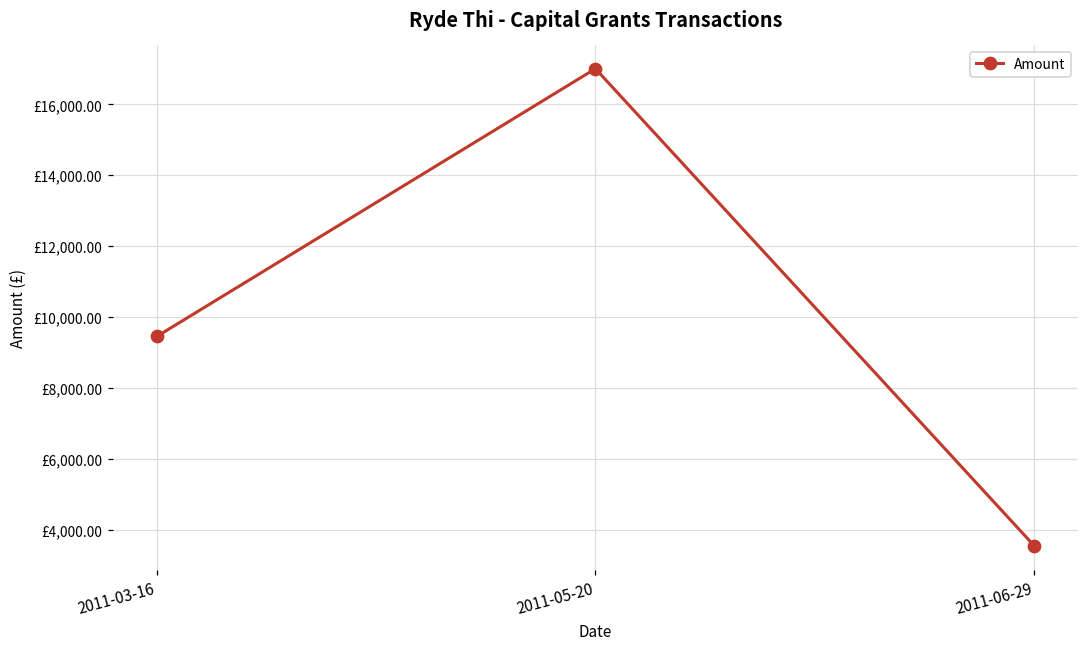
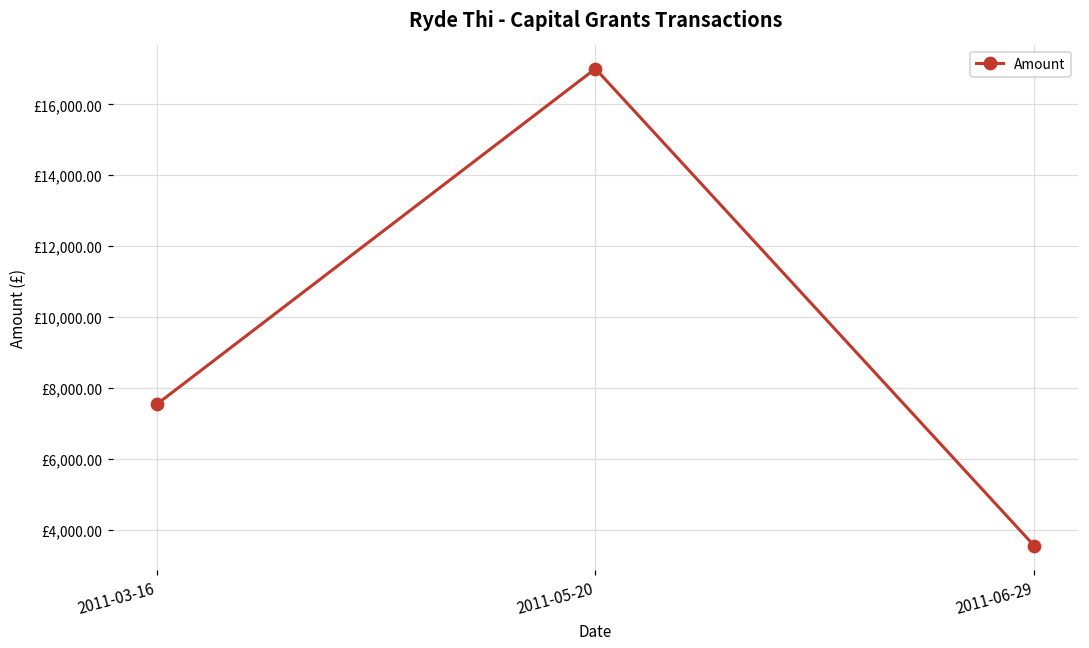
  {
-   "2011-03-16": "£9,400",
+   "2011-03-16": "£7,500",
    "2011-05-20": "£17,000",
    "2011-06-29": "£3,500"
  }
